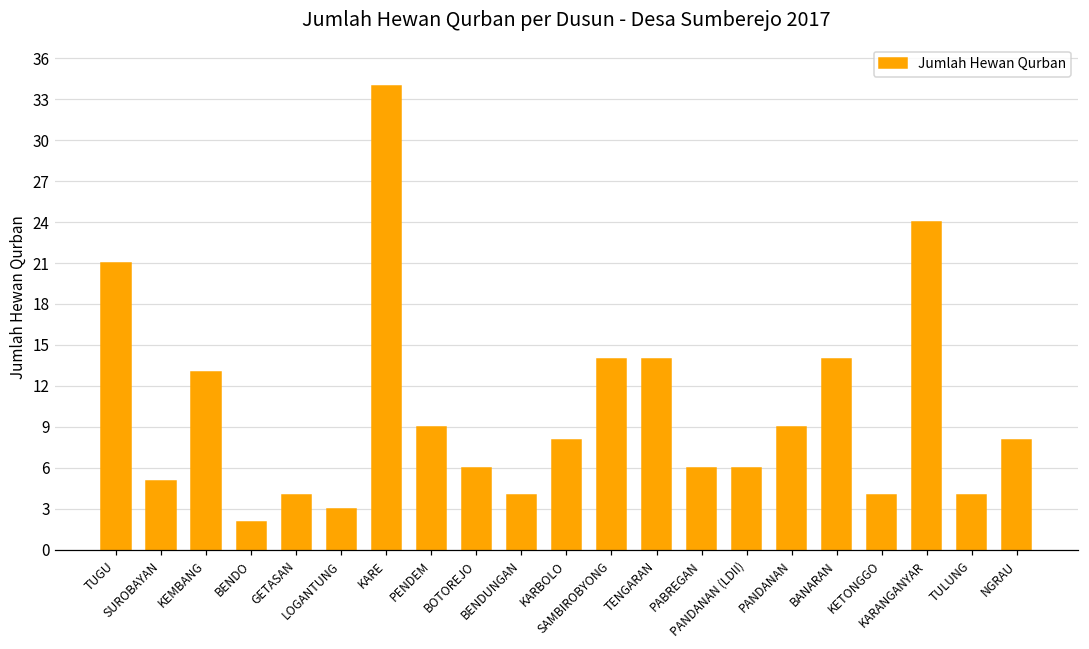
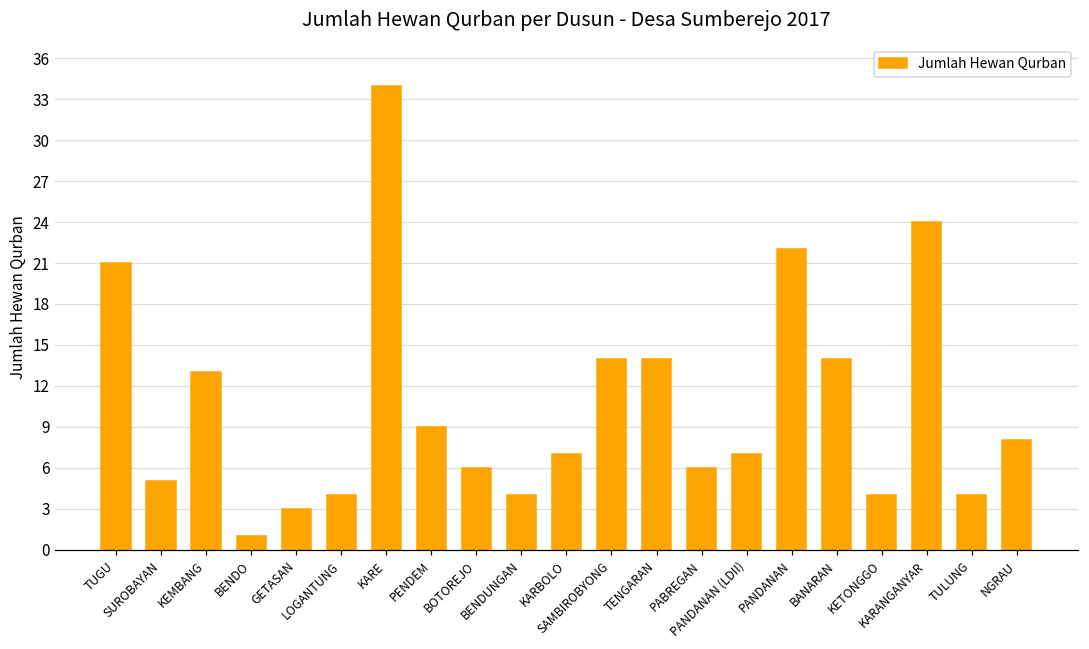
  {
    "TUGU": 21,
    "SUROBAYAN": 5,
    "KEMBANG": 13,
-   "BENDO": 2,
-   "GETASAN": 4,
-   "LOGANTUNG": 3,
+   "BENDO": 1,
+   "GETASAN": 3,
+   "LOGANTUNG": 4,
    "KARE": 34,
    "PENDEM": 9,
    "BOTOREJO": 6,
    "BENDUNGAN": 4,
-   "KARBOLO": 8,
+   "KARBOLO": 7,
    "SAMBIROBYONG": 14,
    "TENGARAN": 14,
    "PABREGAN": 6,
-   "PANDANAN (LDII)": 6,
-   "PANDANAN": 9,
+   "PANDANAN (LDII)": 7,
+   "PANDANAN": 22,
    "BANARAN": 14,
    "KETONGGO": 4,
    "KARANGANYAR": 24,
    "TULUNG": 4,
    "NGRAU": 8
  }
